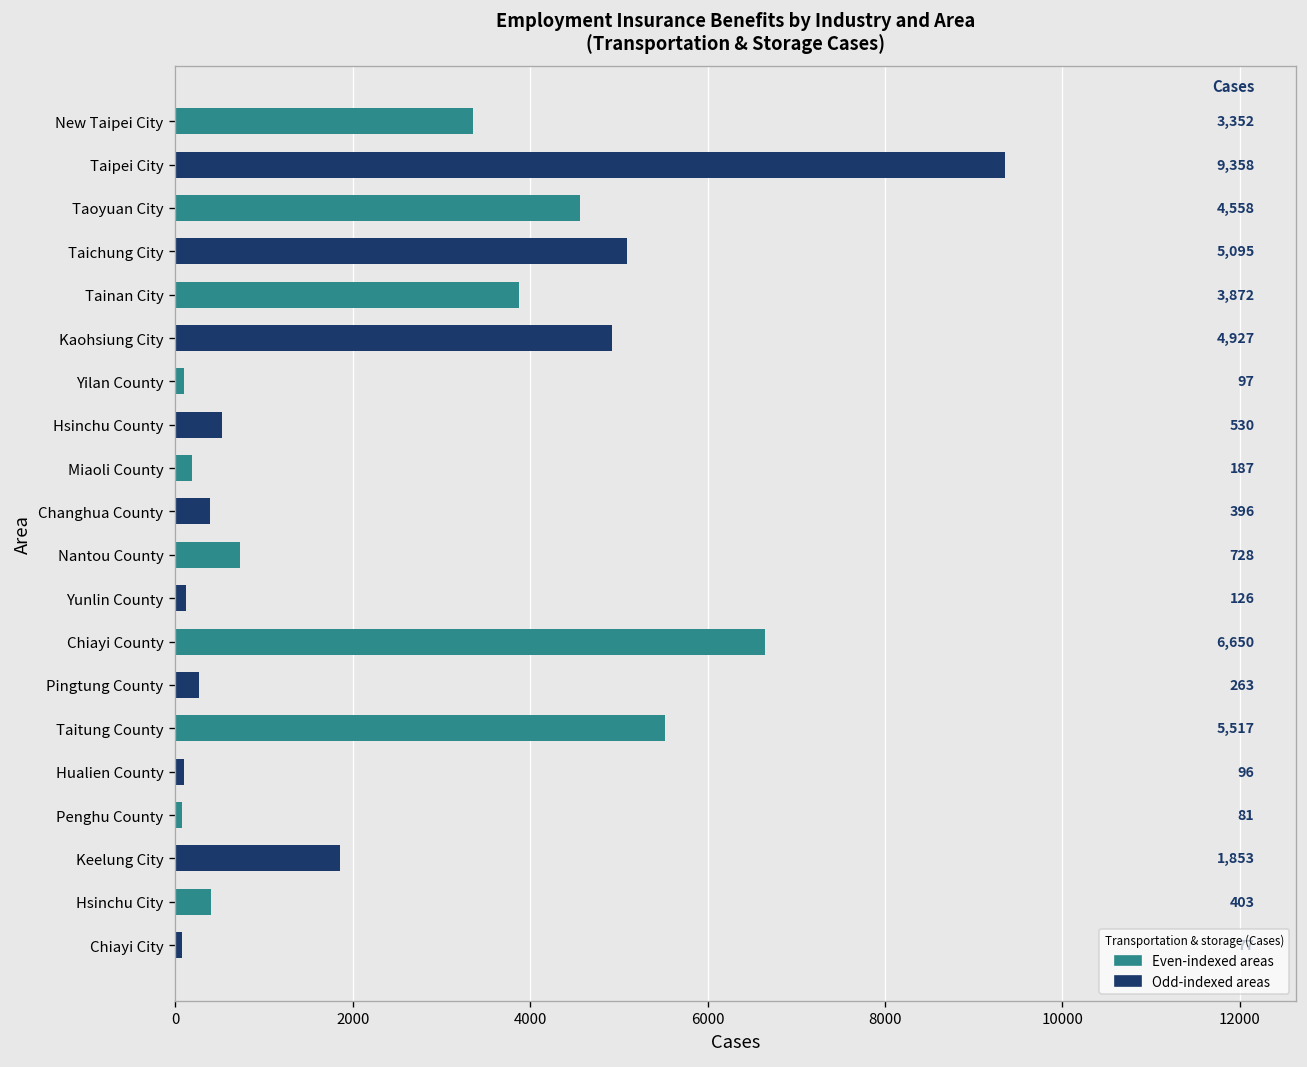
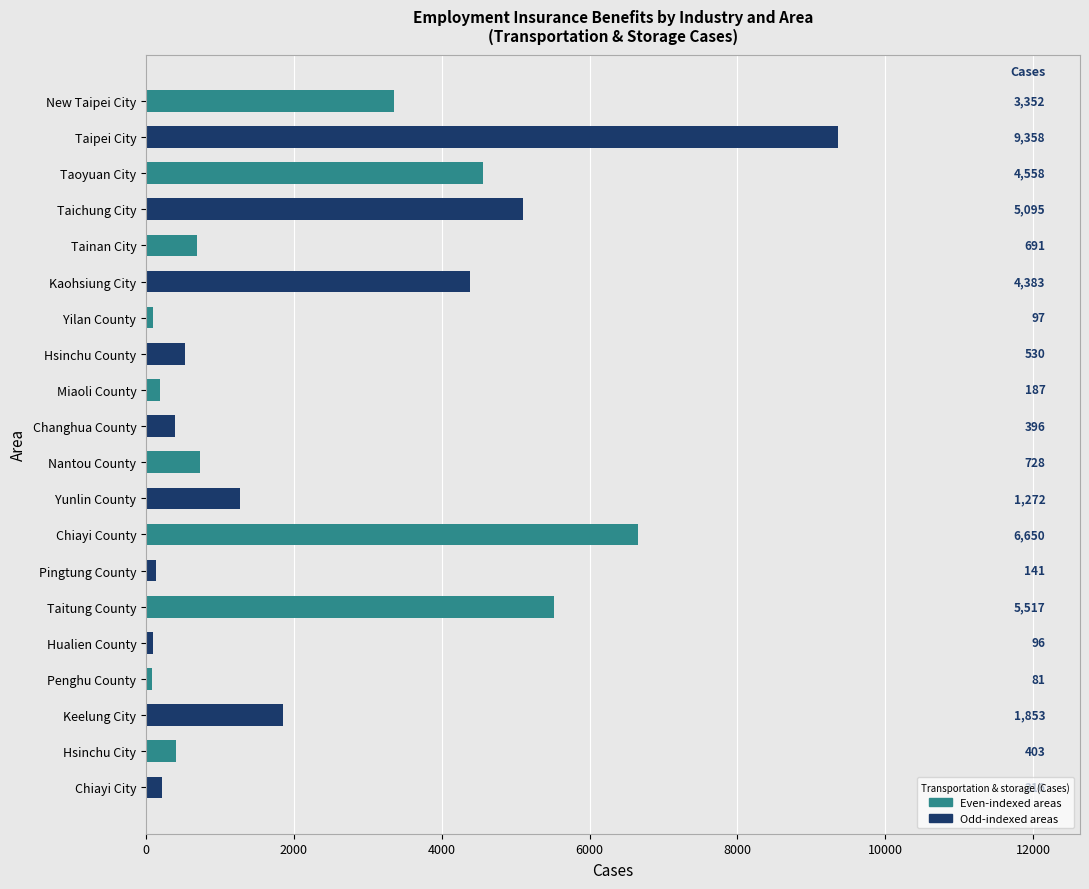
  {
-   "Tainan City": "3,872",
-   "Kaohsiung City": "4,927",
-   "Yunlin County": "126",
-   "Pingtung County": "263",
-   "Chiayi City": "100"
+   "Tainan City": "691",
+   "Kaohsiung City": "4,383",
+   "Yunlin County": "1,272",
+   "Pingtung County": "141",
+   "Chiayi City": "200"
  }
